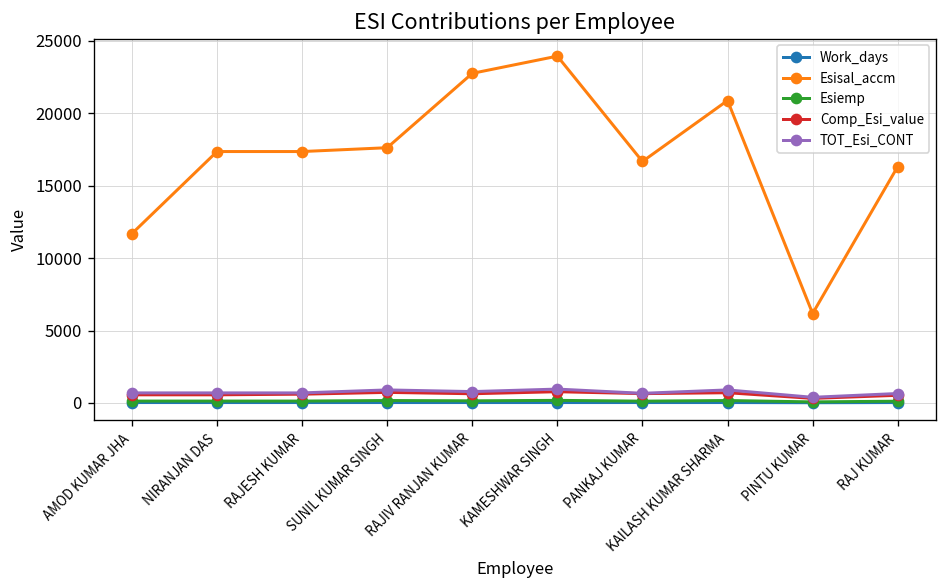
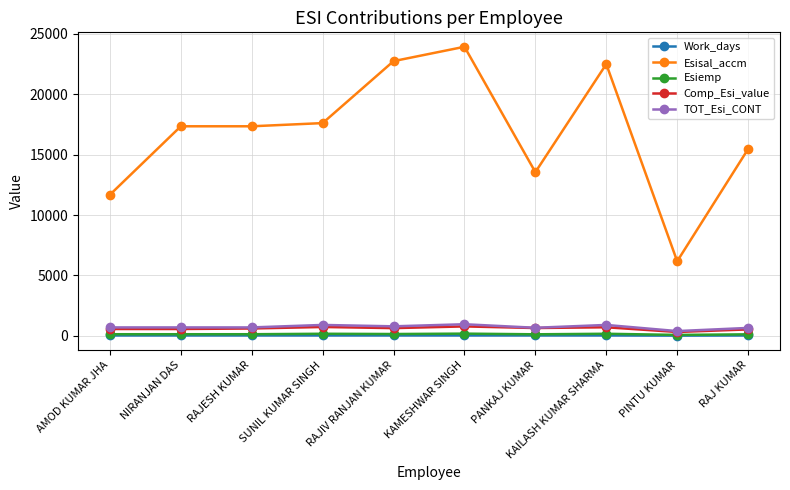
  {
    "Esisal_accm": {
      "AMOD KUMAR JHA": 11700,
      "NIRANJAN DAS": 17300,
      "RAJESH KUMAR": 17300,
      "SUNIL KUMAR SINGH": 17600,
      "RAJIV RANJAN KUMAR": 22700,
      "KAMESHWAR SINGH": 23900,
-     "PANKAJ KUMAR": 16700,
-     "KAILASH KUMAR SHARMA": 20900,
+     "PANKAJ KUMAR": 13600,
+     "KAILASH KUMAR SHARMA": 22500,
      "PINTU KUMAR": 6200,
-     "RAJ KUMAR": 16300
+     "RAJ KUMAR": 15500
    }
  }
